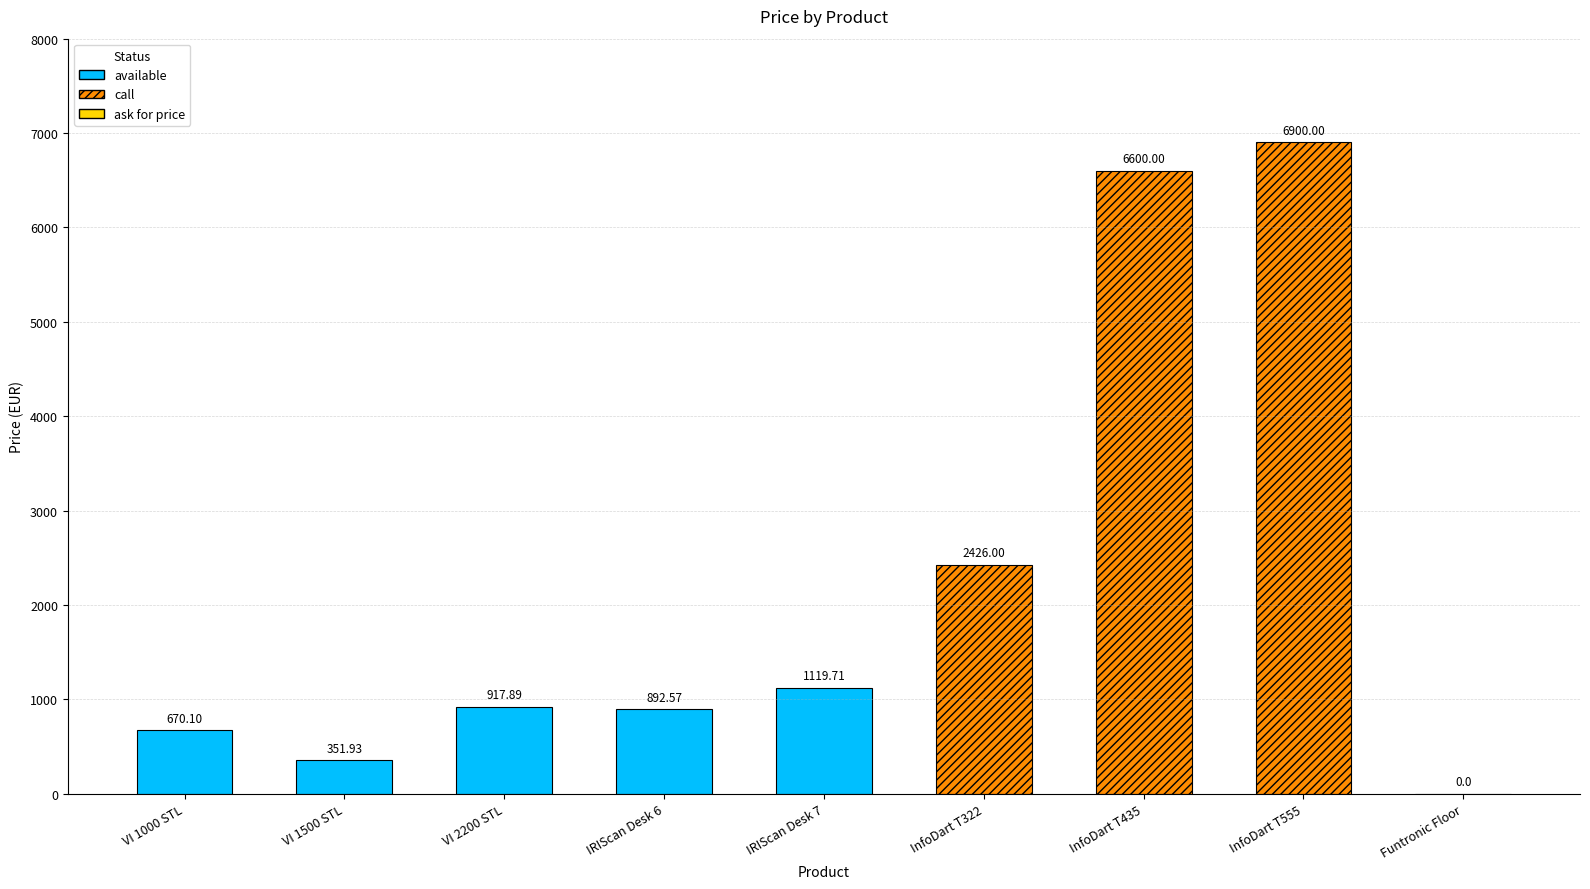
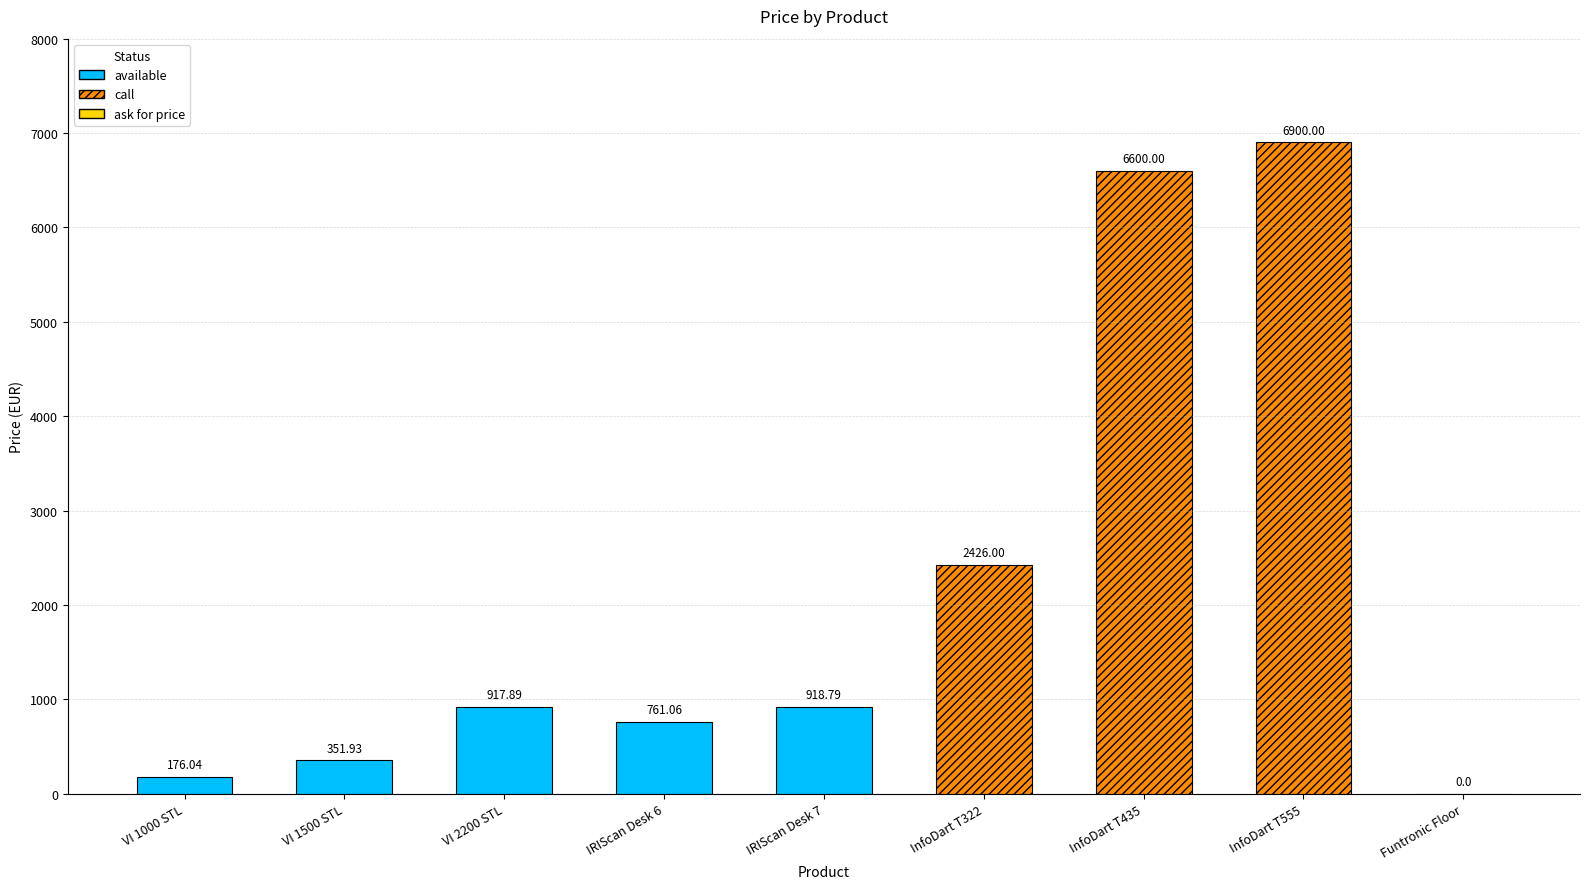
  {
-   "VI 1000 STL": 670.10,
+   "VI 1000 STL": 176.04,
    "VI 1500 STL": 351.93,
    "VI 2200 STL": 917.89,
-   "IRIScan Desk 6": 892.57,
-   "IRIScan Desk 7": 1119.71,
+   "IRIScan Desk 6": 761.06,
+   "IRIScan Desk 7": 918.79,
    "InfoDart T322": 2426.00,
    "InfoDart T435": 6600.00,
    "InfoDart T555": 6900.00,
    "Funtronic Floor": 0.0
  }
